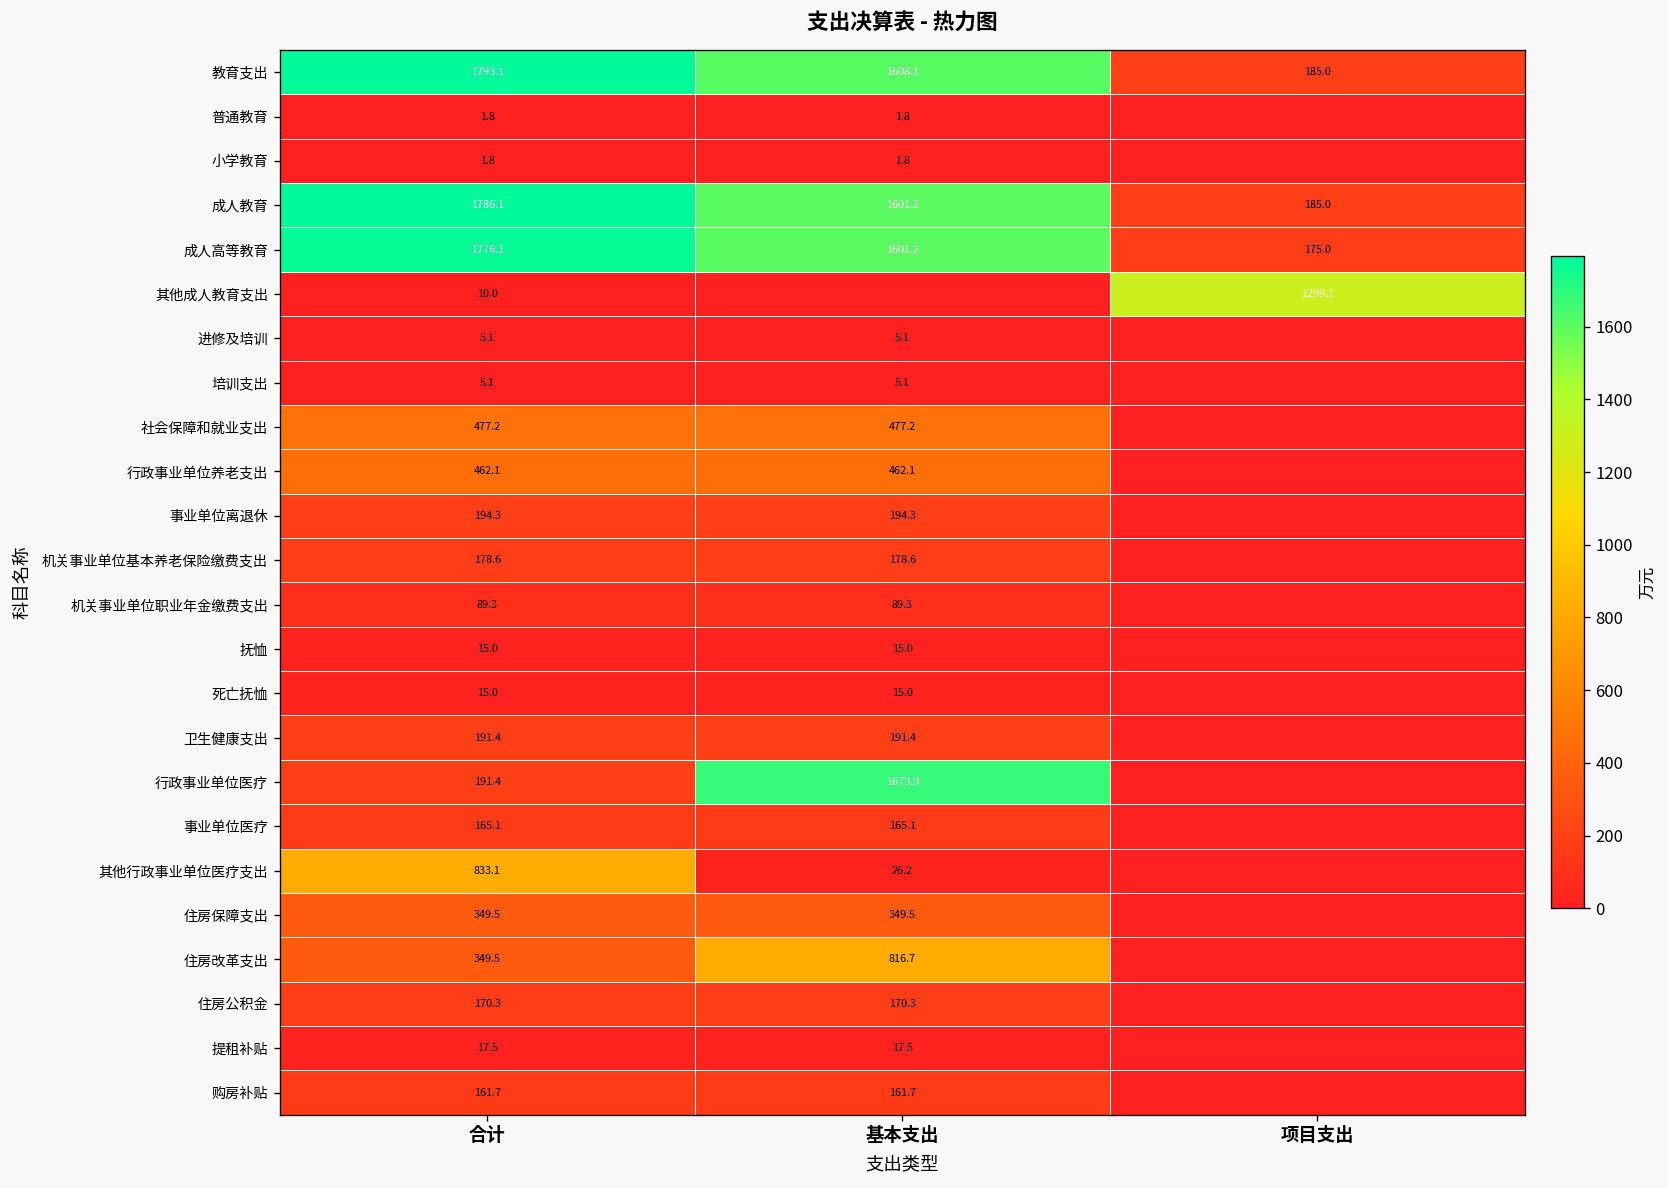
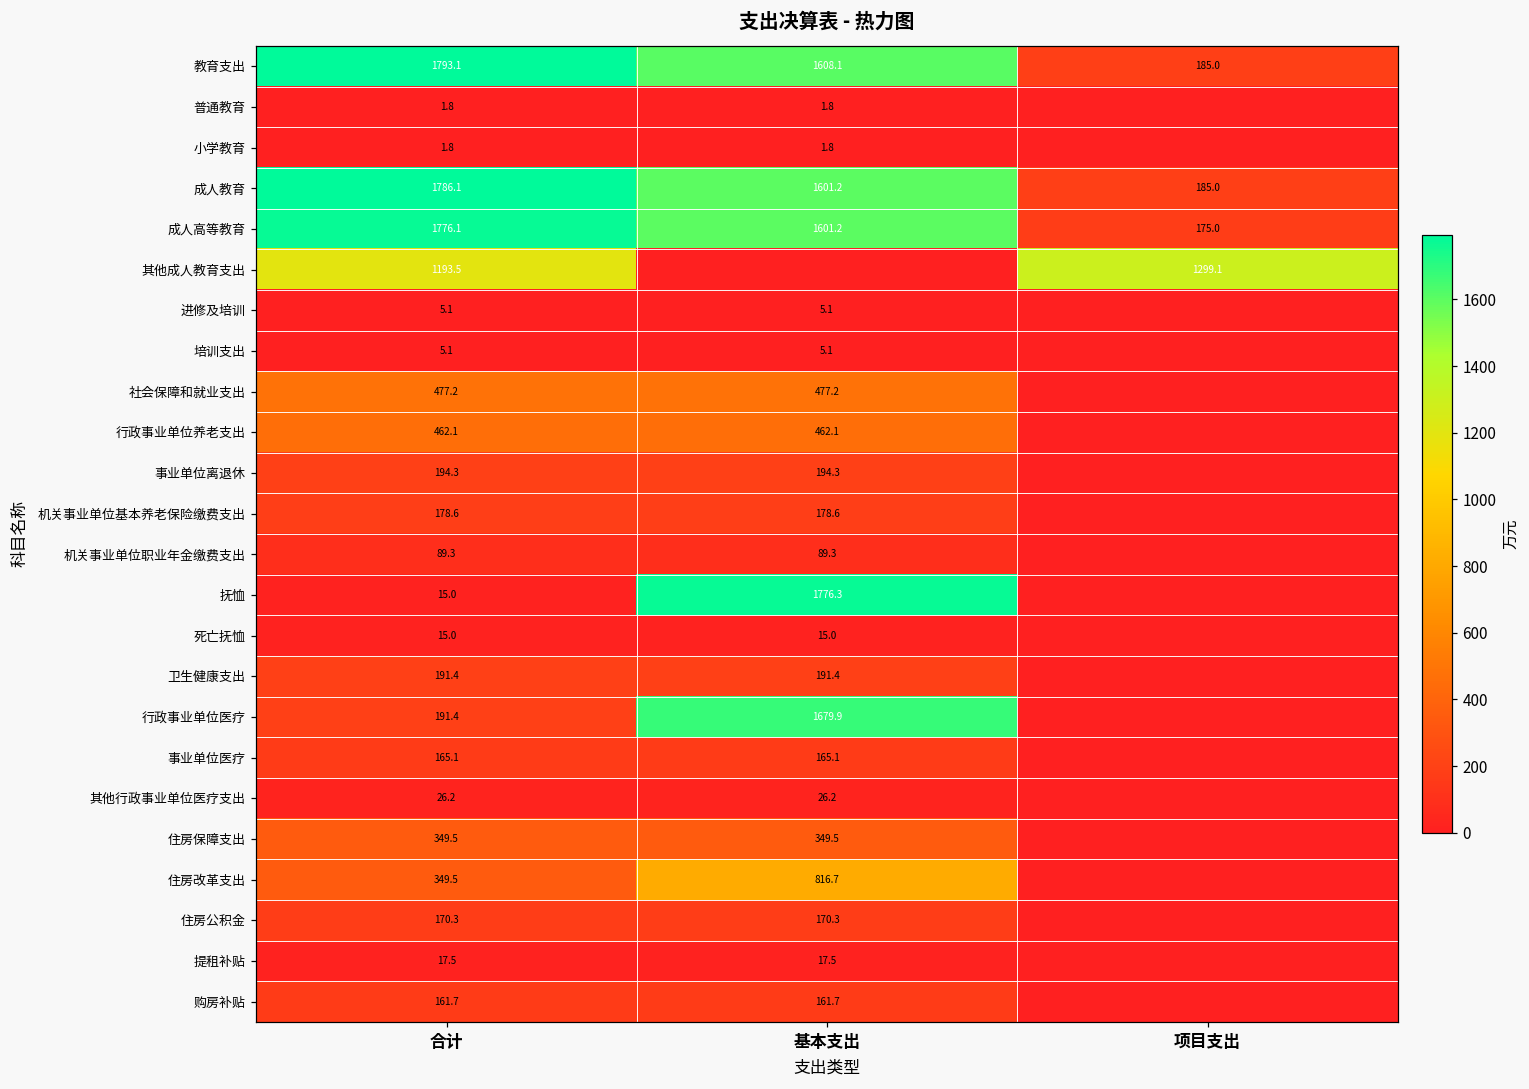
  {
    "教育支出": {
      "合计": 1793.1,
      "基本支出": 1608.1,
      "项目支出": 185.0
    },
    "普通教育": {
      "合计": 1.8,
      "基本支出": 1.8
    },
    "小学教育": {
      "合计": 1.8,
      "基本支出": 1.8
    },
    "成人教育": {
      "合计": 1786.1,
      "基本支出": 1601.2,
      "项目支出": 185.0
    },
    "成人高等教育": {
      "合计": 1776.1,
      "基本支出": 1601.2,
      "项目支出": 175.0
    },
    "其他成人教育支出": {
-     "合计": 10.0,
+     "合计": 1193.5,
      "项目支出": 1299.1
    },
    "进修及培训": {
      "合计": 5.1,
      "基本支出": 5.1
    },
    "培训支出": {
      "合计": 5.1,
      "基本支出": 5.1
    },
    "社会保障和就业支出": {
      "合计": 477.2,
      "基本支出": 477.2
    },
    "行政事业单位养老支出": {
      "合计": 462.1,
      "基本支出": 462.1
    },
    "事业单位离退休": {
      "合计": 194.3,
      "基本支出": 194.3
    },
    "机关事业单位基本养老保险缴费支出": {
      "合计": 178.6,
      "基本支出": 178.6
    },
    "机关事业单位职业年金缴费支出": {
      "合计": 89.3,
      "基本支出": 89.3
    },
    "抚恤": {
      "合计": 15.0,
-     "基本支出": 15.0
+     "基本支出": 1776.3
    },
    "死亡抚恤": {
      "合计": 15.0,
      "基本支出": 15.0
    },
    "卫生健康支出": {
      "合计": 191.4,
      "基本支出": 191.4
    },
    "行政事业单位医疗": {
      "合计": 191.4,
      "基本支出": 1679.9
    },
    "事业单位医疗": {
      "合计": 165.1,
      "基本支出": 165.1
    },
    "其他行政事业单位医疗支出": {
-     "合计": 833.1,
+     "合计": 26.2,
      "基本支出": 26.2
    },
    "住房保障支出": {
      "合计": 349.5,
      "基本支出": 349.5
    },
    "住房改革支出": {
      "合计": 349.5,
      "基本支出": 816.7
    },
    "住房公积金": {
      "合计": 170.3,
      "基本支出": 170.3
    },
    "提租补贴": {
      "合计": 17.5,
      "基本支出": 17.5
    },
    "购房补贴": {
      "合计": 161.7,
      "基本支出": 161.7
    }
  }
